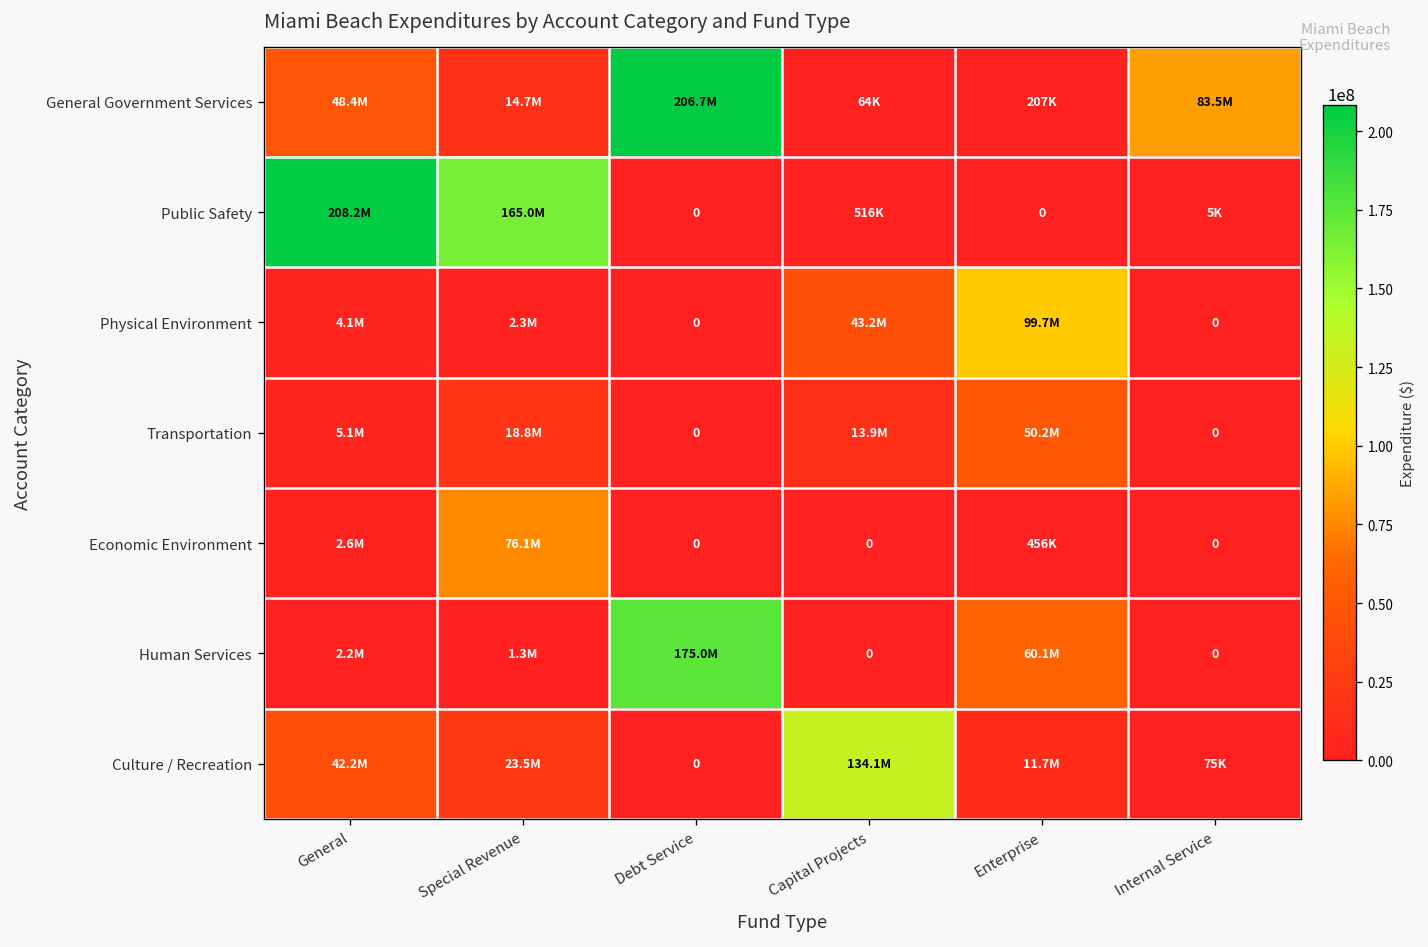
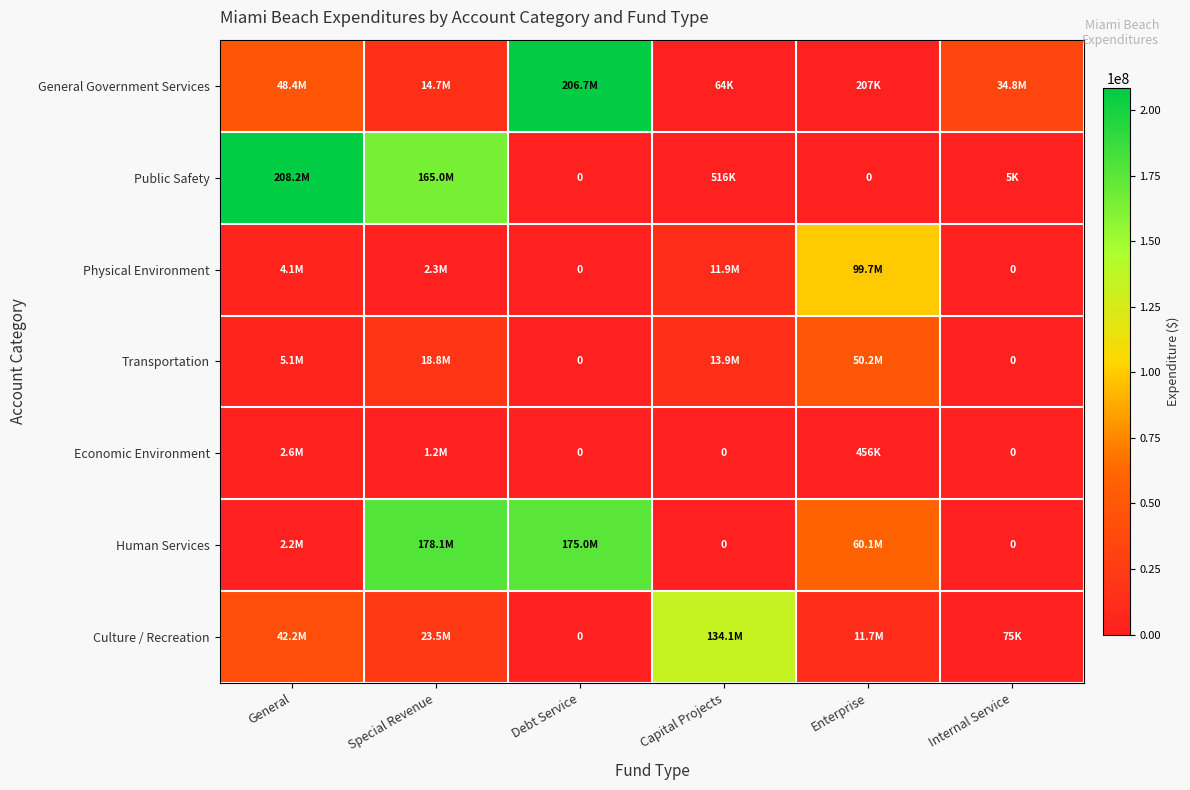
  {
    "General Government Services": {
      "General": "48.4M",
      "Special Revenue": "14.7M",
      "Debt Service": "206.7M",
      "Capital Projects": "64K",
      "Enterprise": "207K",
-     "Internal Service": "83.5M"
+     "Internal Service": "34.8M"
    },
    "Public Safety": {
      "General": "208.2M",
      "Special Revenue": "165.0M",
      "Debt Service": "0",
      "Capital Projects": "516K",
      "Enterprise": "0",
      "Internal Service": "5K"
    },
    "Physical Environment": {
      "General": "4.1M",
      "Special Revenue": "2.3M",
      "Debt Service": "0",
-     "Capital Projects": "43.2M",
+     "Capital Projects": "11.9M",
      "Enterprise": "99.7M",
      "Internal Service": "0"
    },
    "Transportation": {
      "General": "5.1M",
      "Special Revenue": "18.8M",
      "Debt Service": "0",
      "Capital Projects": "13.9M",
      "Enterprise": "50.2M",
      "Internal Service": "0"
    },
    "Economic Environment": {
      "General": "2.6M",
-     "Special Revenue": "76.1M",
+     "Special Revenue": "1.2M",
      "Debt Service": "0",
      "Capital Projects": "0",
      "Enterprise": "456K",
      "Internal Service": "0"
    },
    "Human Services": {
      "General": "2.2M",
-     "Special Revenue": "1.3M",
+     "Special Revenue": "178.1M",
      "Debt Service": "175.0M",
      "Capital Projects": "0",
      "Enterprise": "60.1M",
      "Internal Service": "0"
    },
    "Culture / Recreation": {
      "General": "42.2M",
      "Special Revenue": "23.5M",
      "Debt Service": "0",
      "Capital Projects": "134.1M",
      "Enterprise": "11.7M",
      "Internal Service": "75K"
    }
  }
